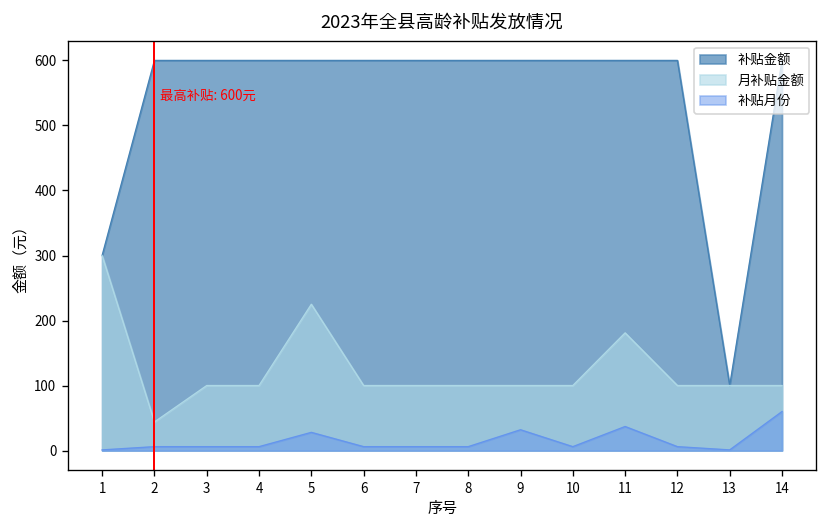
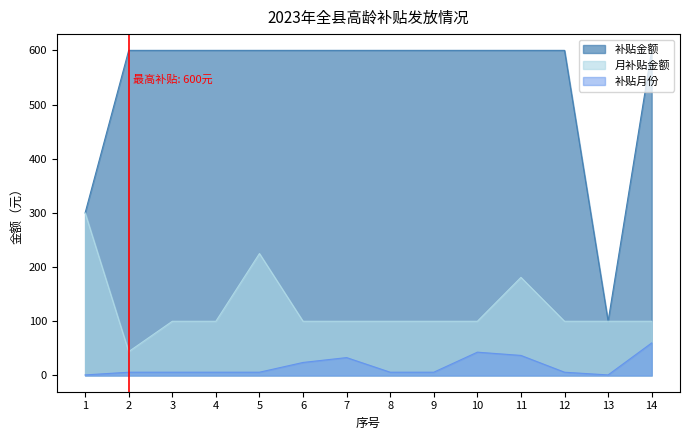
  {
    "补贴金额": {
      "2": "600元",
      "3": "600元",
      "4": "600元"
    },
    "月补贴金额": {
      "2": "40",
      "3": "100",
      "4": "100",
      "5": "230",
      "6": "100",
      "7": "100",
      "8": "100",
      "9": "100",
      "10": "100",
      "11": "180",
      "12": "100",
      "14": "100"
    },
    "补贴月份": {
      "1": "0",
      "2": "10",
      "3": "10",
      "4": "10",
-     "5": "30",
-     "6": "10",
-     "7": "10",
+     "5": "10",
+     "6": "20",
+     "7": "30",
      "8": "10",
-     "9": "30",
-     "10": "10",
+     "9": "10",
+     "10": "40",
      "11": "40",
      "12": "10",
      "13": "0",
      "14": "60"
    }
  }
